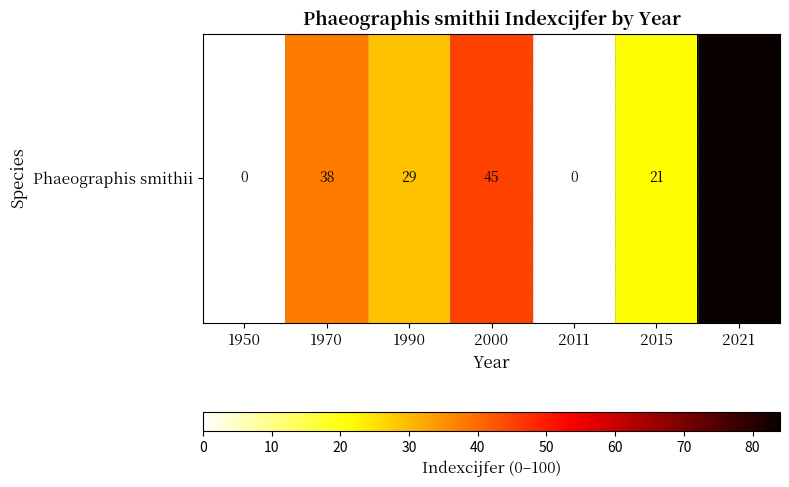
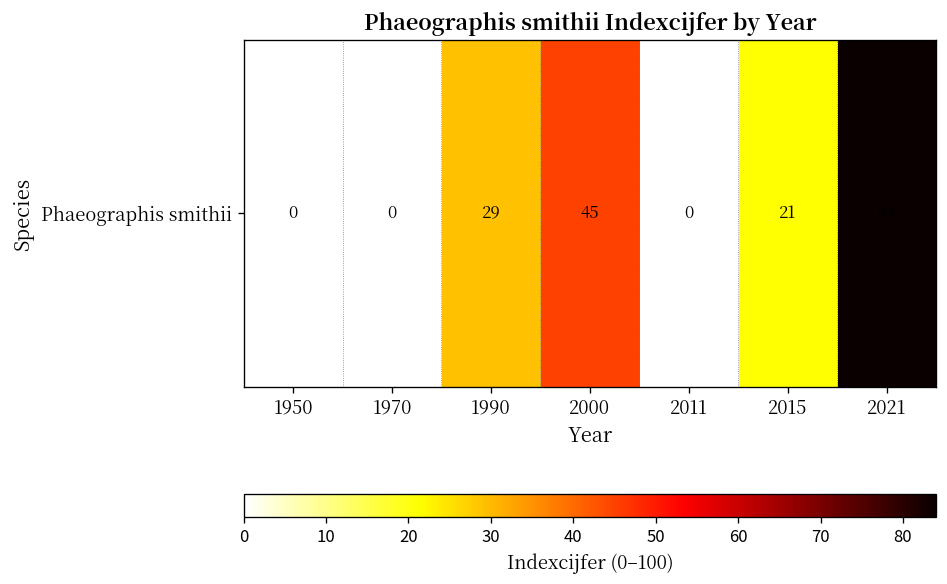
  {
    "Phaeographis smithii": {
      "1950": 0,
-     "1970": 38,
+     "1970": 0,
      "1990": 29,
      "2000": 45,
      "2011": 0,
      "2015": 21
    }
  }
